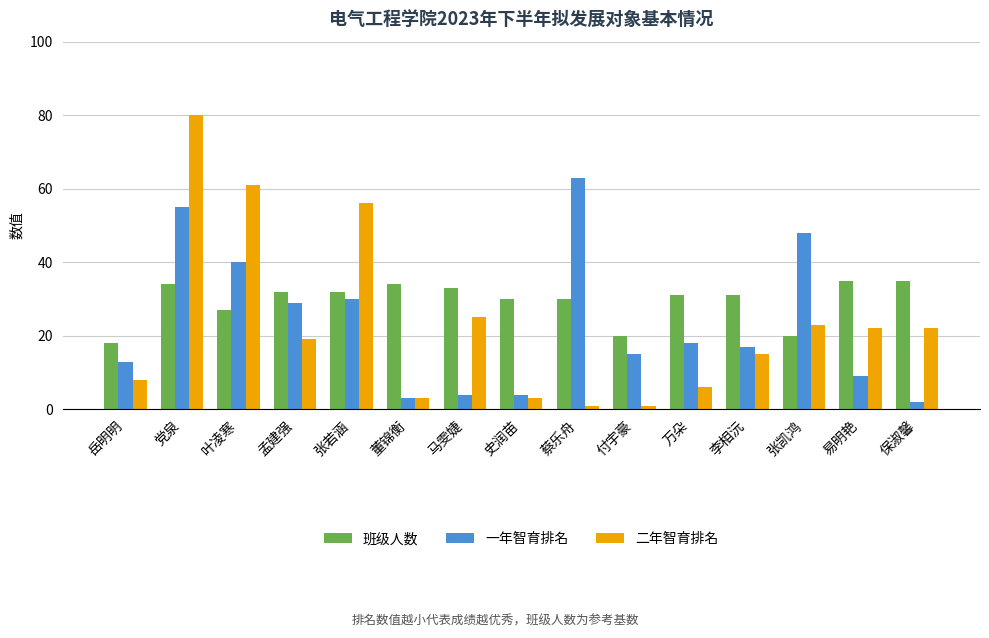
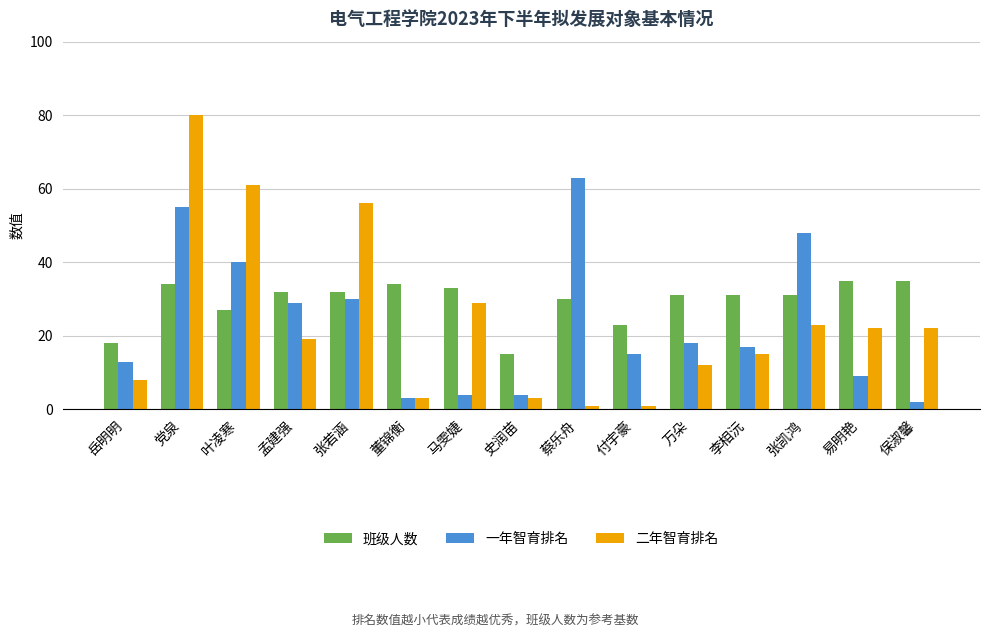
  {
    "班级人数": {
      "岳明明": 18,
      "党泉": 34,
      "叶凌寒": 27,
      "孟建强": 32,
      "张若涵": 32,
      "董锦衡": 34,
      "马雯婕": 33,
-     "史润苗": 30,
+     "史润苗": 15,
      "蔡乐舟": 30,
-     "付宇豪": 20,
+     "付宇豪": 23,
      "万朵": 31,
      "李相沅": 31,
-     "张凯鸿": 20,
+     "张凯鸿": 31,
      "易明艳": 35,
      "保淑馨": 35
    },
    "一年智育排名": {
      "岳明明": 13,
      "党泉": 55,
      "叶凌寒": 40,
      "孟建强": 29,
      "张若涵": 30,
      "董锦衡": 3,
      "马雯婕": 4,
      "史润苗": 4,
      "蔡乐舟": 63,
      "付宇豪": 15,
      "万朵": 18,
      "李相沅": 17,
      "张凯鸿": 48,
      "易明艳": 9,
      "保淑馨": 2
    },
    "二年智育排名": {
      "岳明明": 8,
      "党泉": 80,
      "叶凌寒": 61,
      "孟建强": 19,
      "张若涵": 56,
      "董锦衡": 3,
-     "马雯婕": 25,
+     "马雯婕": 29,
      "史润苗": 3,
      "蔡乐舟": 1,
      "付宇豪": 1,
-     "万朵": 6,
+     "万朵": 12,
      "李相沅": 15,
      "张凯鸿": 23,
      "易明艳": 22,
      "保淑馨": 22
    }
  }
